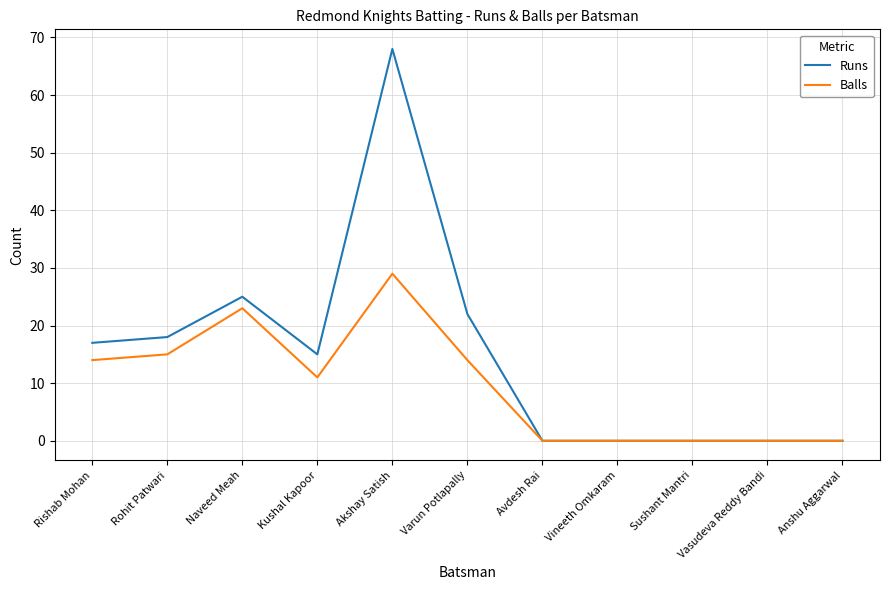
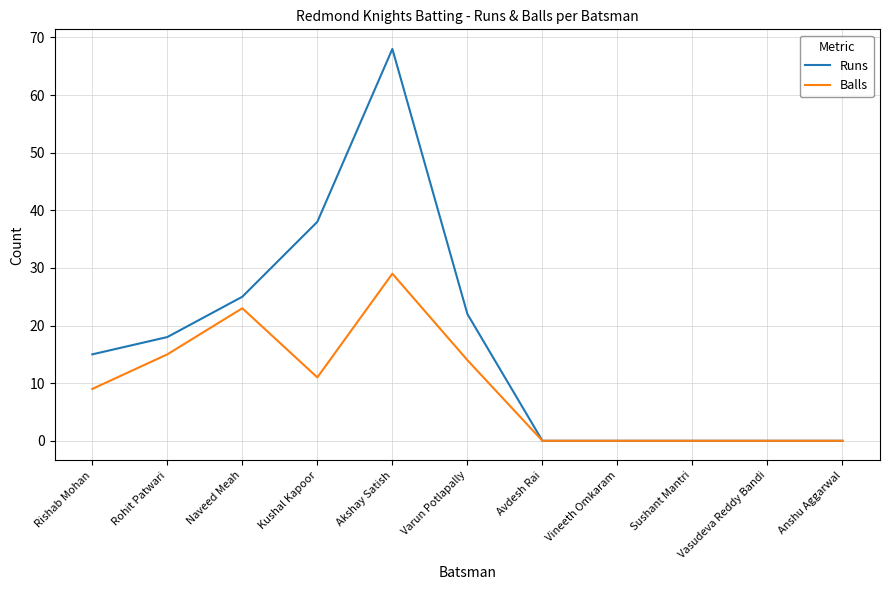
  {
    "Runs": {
-     "Rishab Mohan": 17,
+     "Rishab Mohan": 15,
      "Rohit Patwari": 18,
      "Naveed Meah": 25,
-     "Kushal Kapoor": 15,
+     "Kushal Kapoor": 38,
      "Akshay Satish": 68,
      "Varun Potlapally": 22
    },
    "Balls": {
-     "Rishab Mohan": 14,
+     "Rishab Mohan": 9,
      "Rohit Patwari": 15,
      "Naveed Meah": 23,
      "Kushal Kapoor": 11,
      "Akshay Satish": 29,
      "Varun Potlapally": 14
    }
  }
